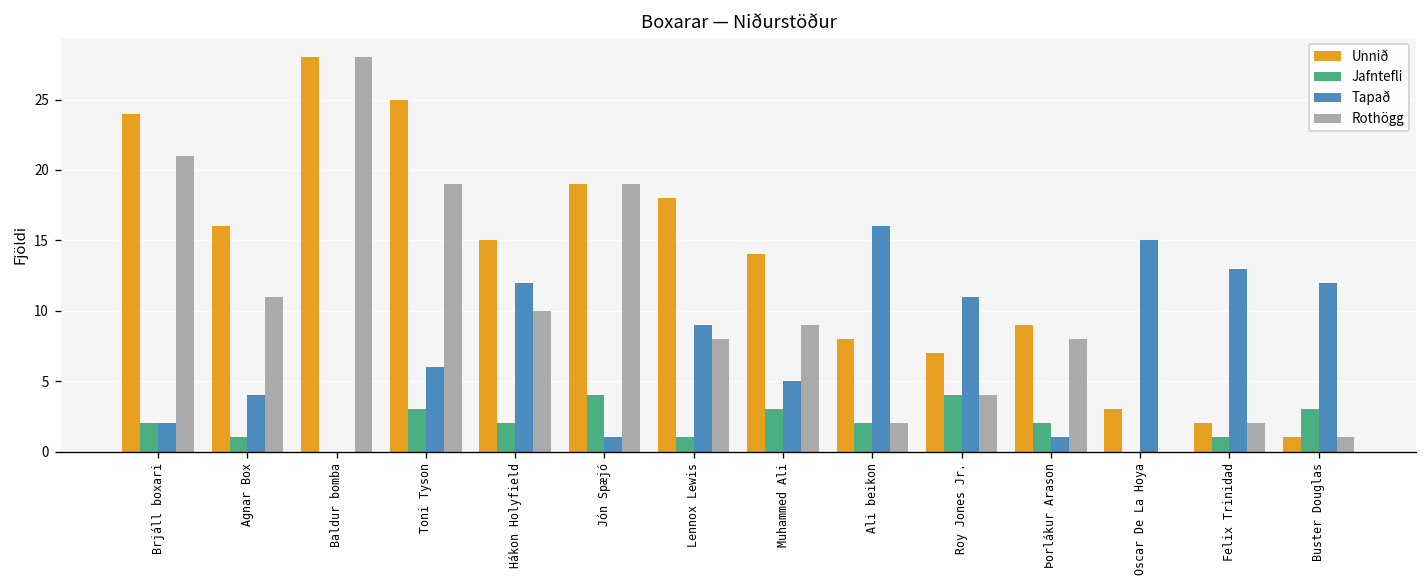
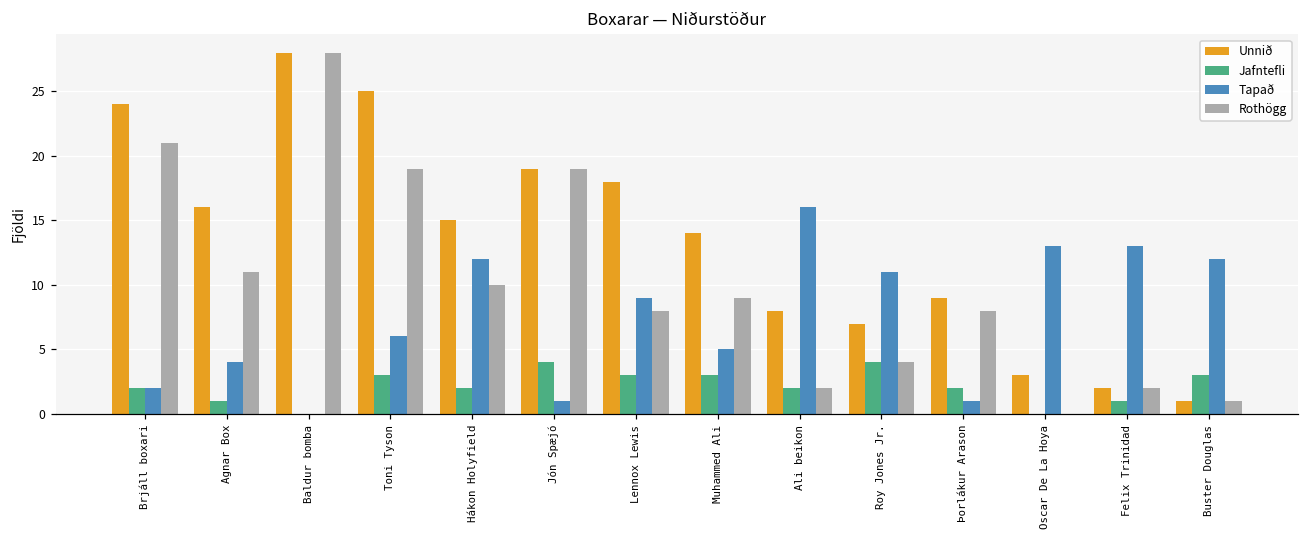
  {
    "Unnið": {
      "Brjáll boxari": 24,
      "Agnar Box": 16,
      "Baldur bomba": 28,
      "Toni Tyson": 25,
      "Hákon Holyfield": 15,
      "Jón Spæjó": 19,
      "Lennox Lewis": 18,
      "Muhammed Ali": 14,
      "Ali beikon": 8,
      "Roy Jones Jr.": 7,
      "Þorlákur Arason": 9,
      "Oscar De La Hoya": 3,
      "Felix Trinidad": 2,
      "Buster Douglas": 1
    },
    "Jafntefli": {
      "Brjáll boxari": 2,
      "Agnar Box": 1,
      "Baldur bomba": 0,
      "Toni Tyson": 3,
      "Hákon Holyfield": 2,
      "Jón Spæjó": 4,
-     "Lennox Lewis": 1,
+     "Lennox Lewis": 3,
      "Muhammed Ali": 3,
      "Ali beikon": 2,
      "Roy Jones Jr.": 4,
      "Þorlákur Arason": 2,
      "Oscar De La Hoya": 0,
      "Felix Trinidad": 1,
      "Buster Douglas": 3
    },
    "Tapað": {
      "Brjáll boxari": 2,
      "Agnar Box": 4,
      "Baldur bomba": 0,
      "Toni Tyson": 6,
      "Hákon Holyfield": 12,
      "Jón Spæjó": 1,
      "Lennox Lewis": 9,
      "Muhammed Ali": 5,
      "Ali beikon": 16,
      "Roy Jones Jr.": 11,
      "Þorlákur Arason": 1,
-     "Oscar De La Hoya": 15,
+     "Oscar De La Hoya": 13,
      "Felix Trinidad": 13,
      "Buster Douglas": 12
    },
    "Rothögg": {
      "Brjáll boxari": 21,
      "Agnar Box": 11,
      "Baldur bomba": 28,
      "Toni Tyson": 19,
      "Hákon Holyfield": 10,
      "Jón Spæjó": 19,
      "Lennox Lewis": 8,
      "Muhammed Ali": 9,
      "Ali beikon": 2,
      "Roy Jones Jr.": 4,
      "Þorlákur Arason": 8,
      "Oscar De La Hoya": 0,
      "Felix Trinidad": 2,
      "Buster Douglas": 1
    }
  }
